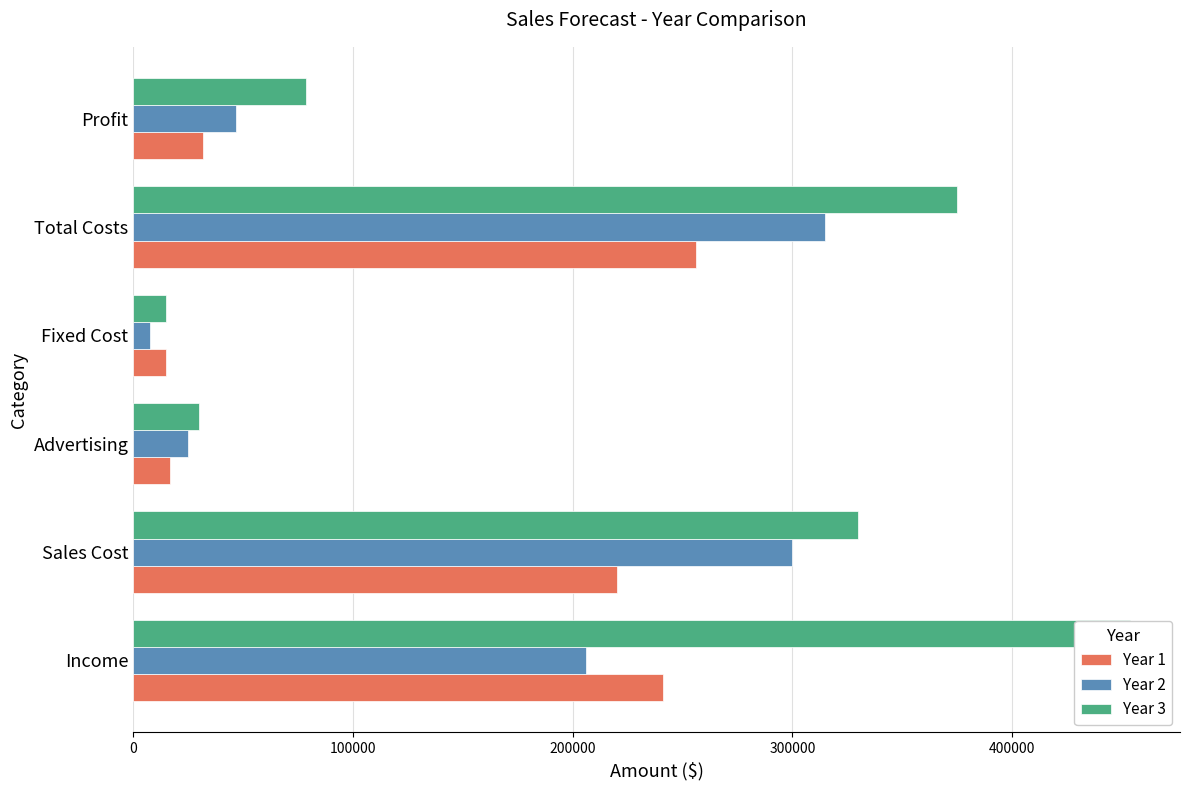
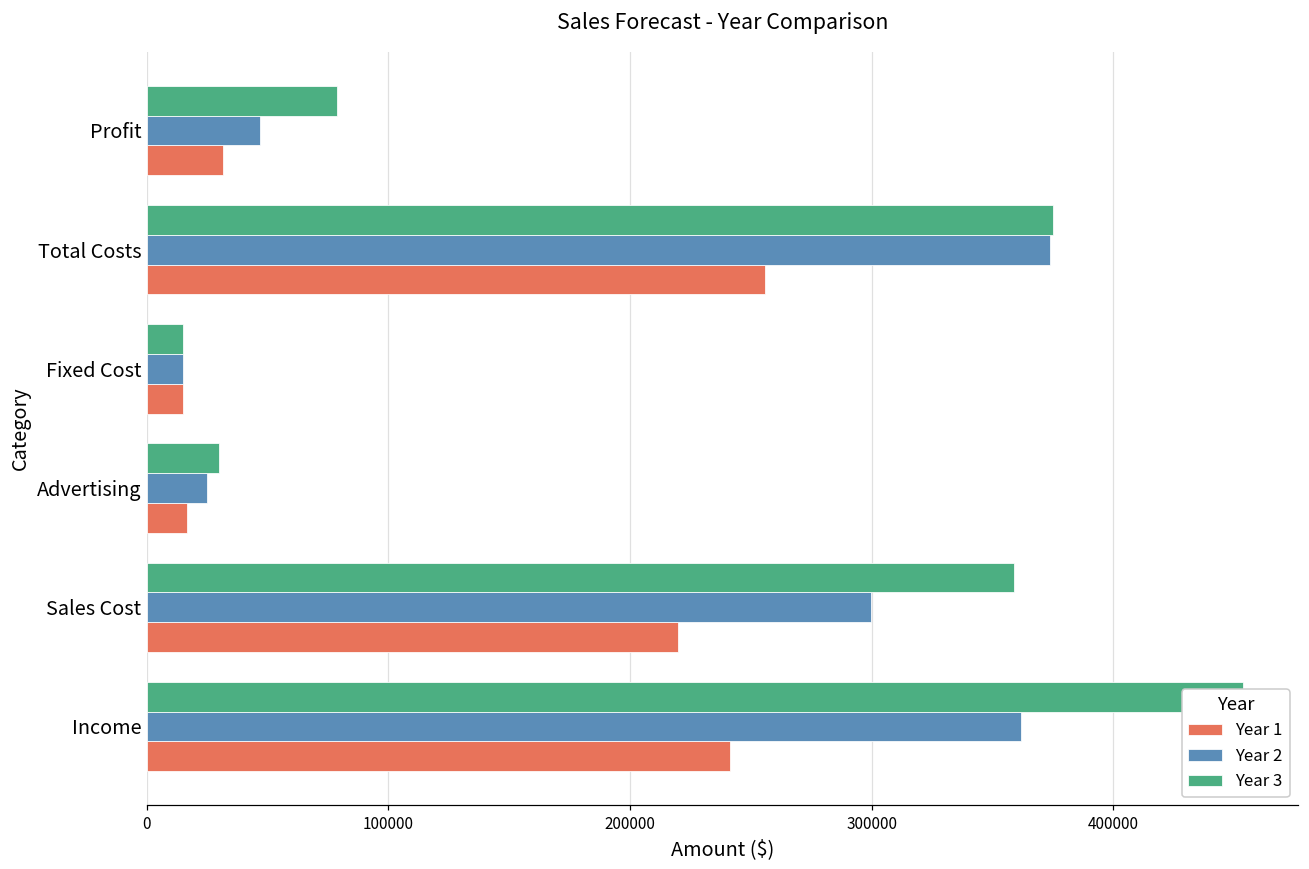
  {
    "Year 1": {
      "Profit": 32000,
      "Total Costs": 256000,
      "Fixed Cost": 15000,
      "Advertising": 17000,
      "Sales Cost": 220000,
      "Income": 241000
    },
    "Year 2": {
      "Profit": 47000,
-     "Total Costs": 315000,
-     "Fixed Cost": 8000,
+     "Total Costs": 374000,
+     "Fixed Cost": 15000,
      "Advertising": 25000,
      "Sales Cost": 300000,
-     "Income": 206000
+     "Income": 362000
    },
    "Year 3": {
      "Profit": 79000,
      "Total Costs": 375000,
      "Fixed Cost": 15000,
      "Advertising": 30000,
-     "Sales Cost": 330000
+     "Sales Cost": 359000
    }
  }
